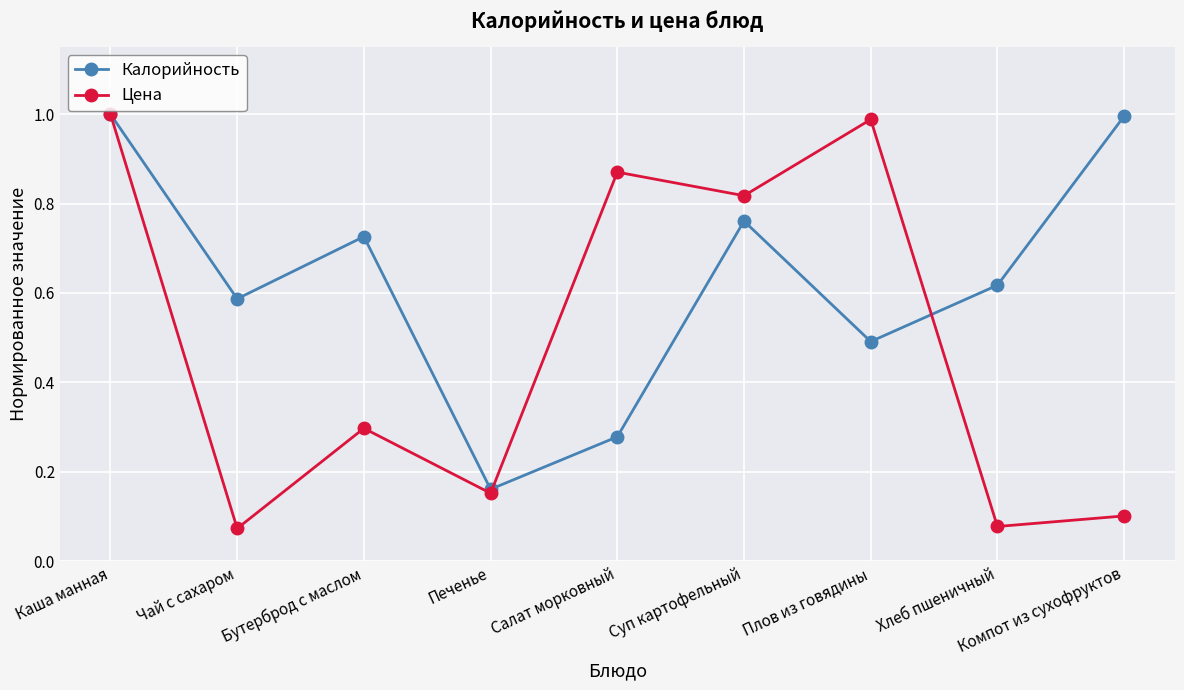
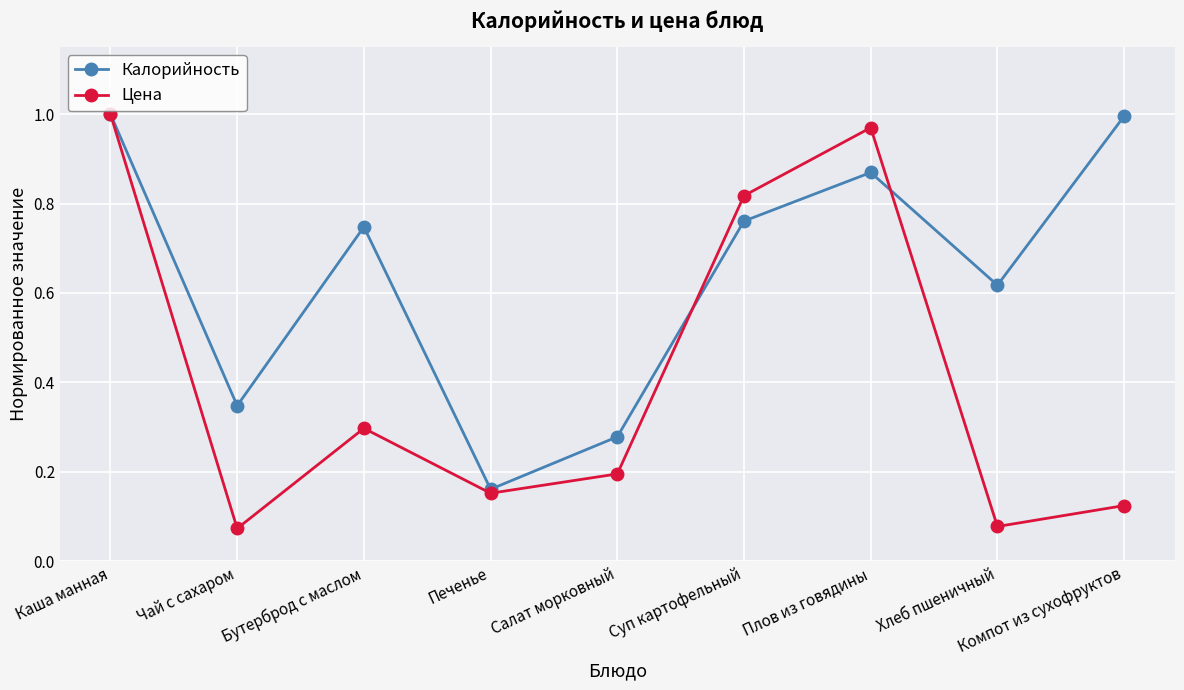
  {
    "Калорийность": {
-     "Чай с сахаром": 0.59,
-     "Бутерброд с маслом": 0.73,
+     "Чай с сахаром": 0.35,
+     "Бутерброд с маслом": 0.75,
      "Печенье": 0.16,
      "Салат морковный": 0.28,
      "Суп картофельный": 0.76,
-     "Плов из говядины": 0.49,
+     "Плов из говядины": 0.87,
      "Хлеб пшеничный": 0.62,
      "Компот из сухофруктов": 1.00
    },
    "Цена": {
      "Чай с сахаром": 0.07,
      "Бутерброд с маслом": 0.30,
      "Печенье": 0.15,
-     "Салат морковный": 0.87,
+     "Салат морковный": 0.20,
      "Суп картофельный": 0.82,
-     "Плов из говядины": 0.99,
+     "Плов из говядины": 0.97,
      "Хлеб пшеничный": 0.08,
-     "Компот из сухофруктов": 0.10
+     "Компот из сухофруктов": 0.12
    }
  }
